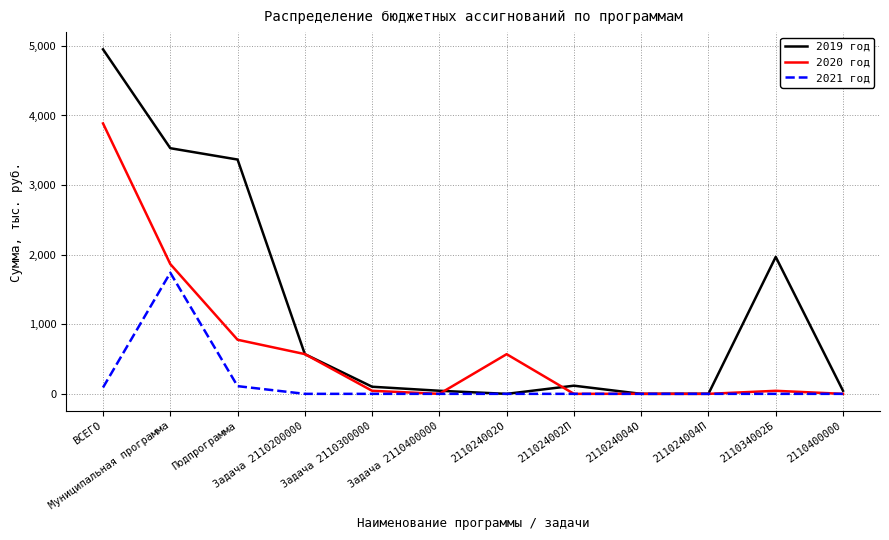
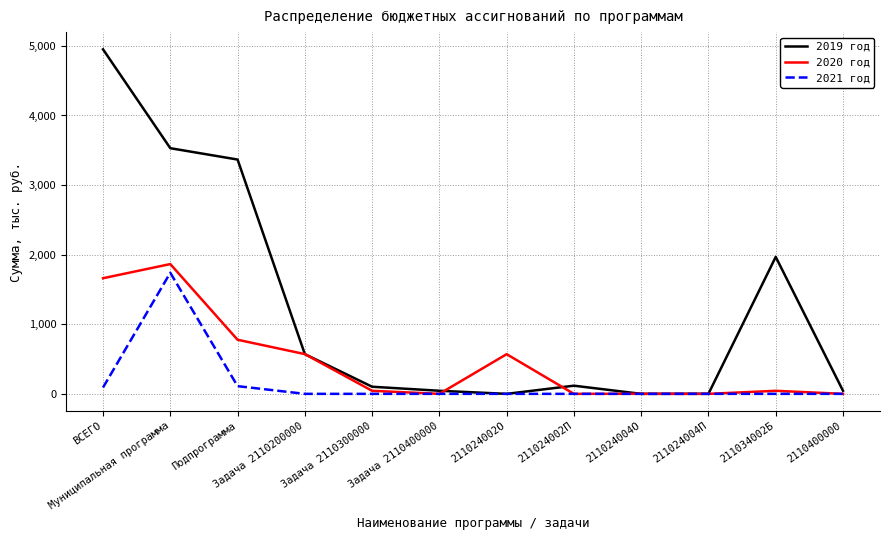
  {
    "2019 год": {
      "ВСЕГО": "5,000",
      "Муниципальная программа": "3,500",
      "Подпрограмма": "3,400",
      "Задача 2110300000": "100",
      "Задача 2110400000": "0",
      "211024002П": "100",
      "211034002Б": "2,000",
      "2110400000": "0"
    },
    "2020 год": {
-     "ВСЕГО": "3,900",
+     "ВСЕГО": "1,700",
      "Муниципальная программа": "1,900",
      "Подпрограмма": "800",
      "Задача 2110300000": "0",
      "211024002О": "600",
      "211034002Б": "0"
    },
    "2021 год": {
      "ВСЕГО": "100",
      "Муниципальная программа": "1,700",
      "Подпрограмма": "100",
      "Задача 2110200000": "0",
      "Задача 2110300000": "0",
      "211034002Б": "0"
    }
  }
